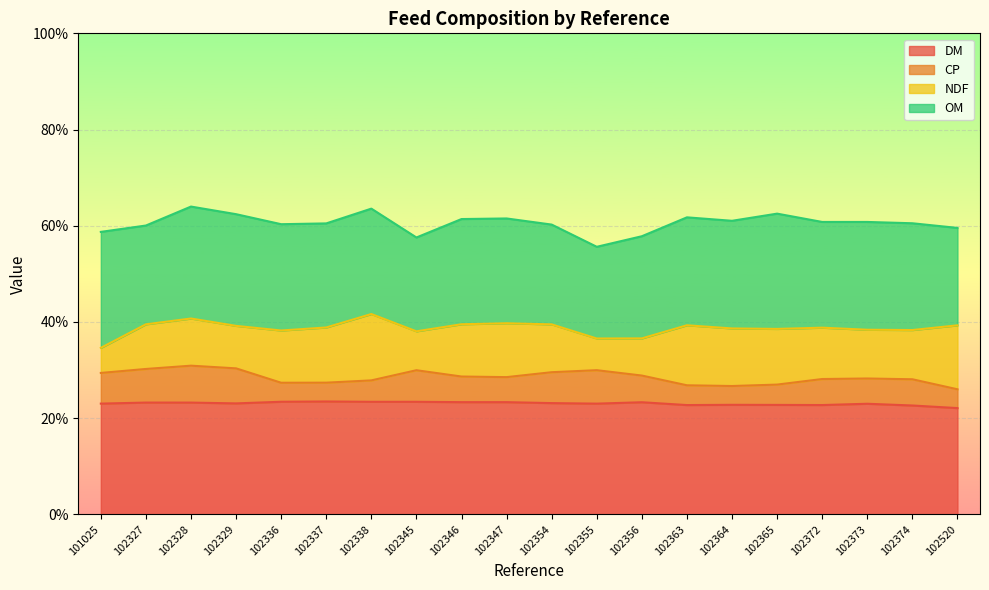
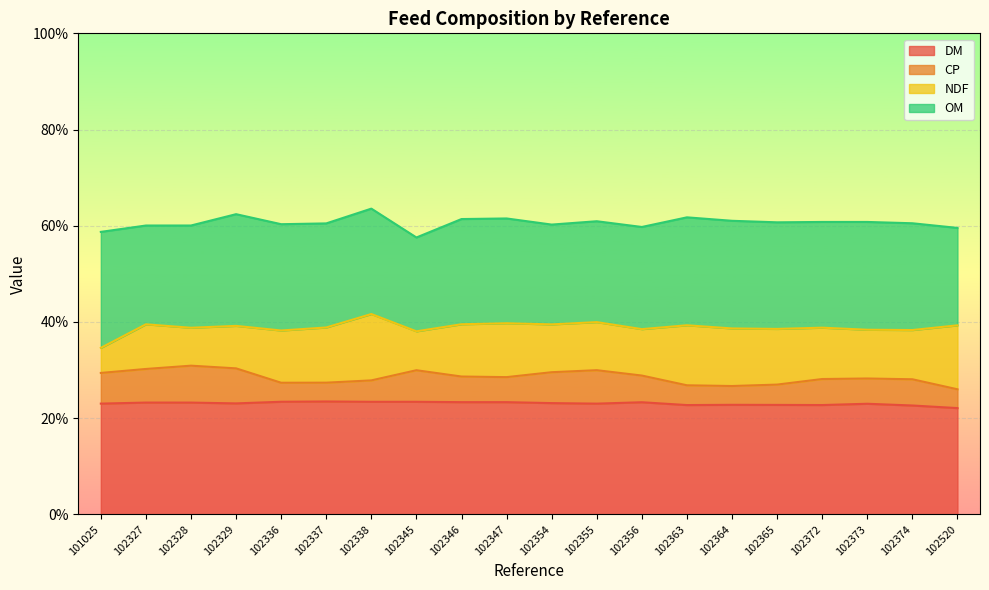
  {
    "NDF": {
      "101025": "5%",
      "102327": "9%",
-     "102328": "10%",
+     "102328": "8%",
      "102329": "9%",
      "102336": "11%",
      "102337": "11%",
      "102338": "14%",
      "102345": "8%",
      "102346": "11%",
      "102347": "11%",
      "102354": "10%",
-     "102355": "7%",
-     "102356": "8%",
+     "102355": "10%",
+     "102356": "10%",
      "102363": "12%",
      "102364": "12%",
      "102365": "12%",
      "102372": "11%",
      "102373": "10%",
      "102374": "10%",
      "102520": "13%"
    },
    "OM": {
      "101025": "24%",
      "102327": "21%",
-     "102328": "23%",
+     "102328": "21%",
      "102329": "23%",
      "102336": "22%",
      "102337": "22%",
      "102338": "22%",
      "102345": "20%",
      "102346": "22%",
      "102347": "22%",
      "102354": "21%",
-     "102355": "19%",
+     "102355": "21%",
      "102356": "21%",
      "102363": "22%",
      "102364": "22%",
-     "102365": "24%",
+     "102365": "22%",
      "102372": "22%",
      "102373": "22%",
      "102374": "22%",
      "102520": "20%"
    }
  }
